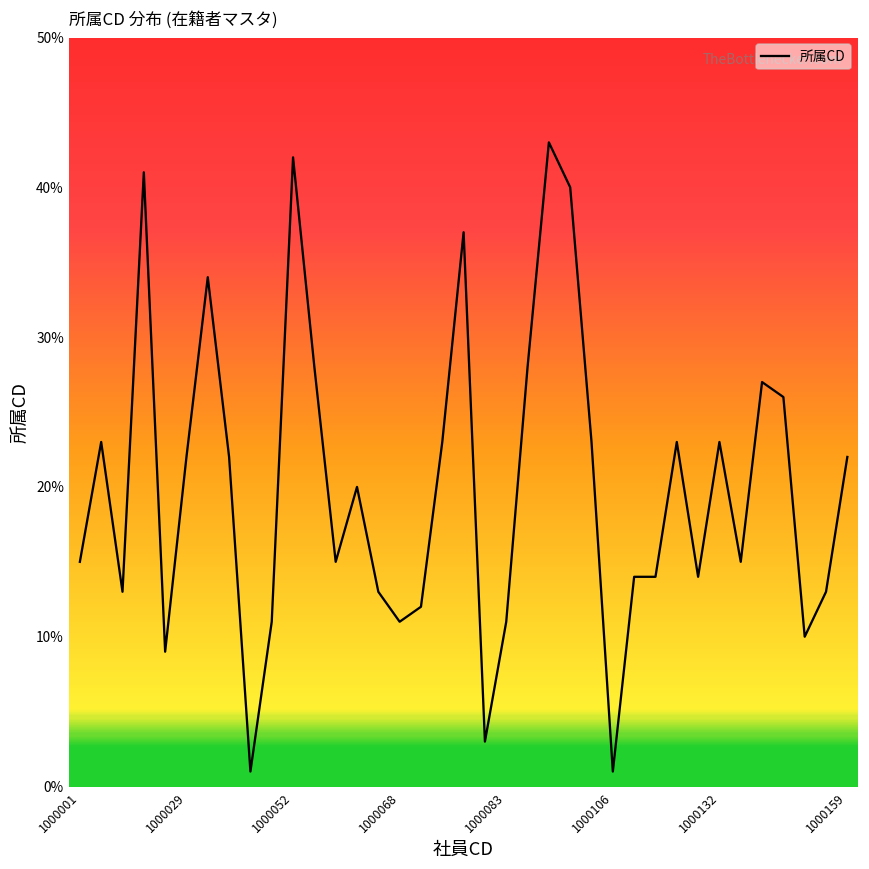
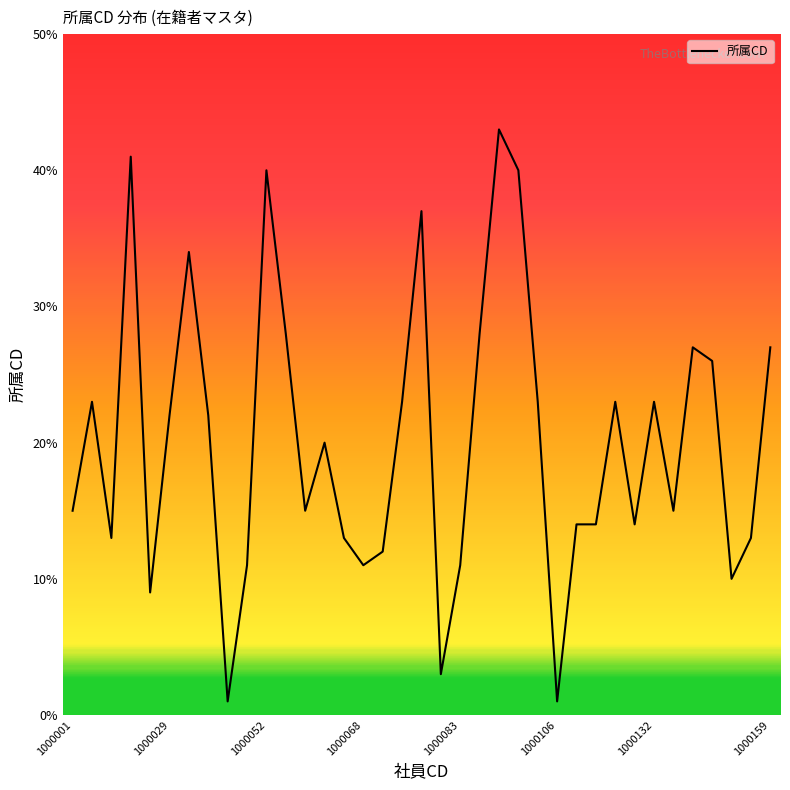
  {
    "1000001": "15%",
    "1000029": "22%",
-   "1000052": "42%",
+   "1000052": "40%",
    "1000068": "11%",
    "1000083": "11%",
    "1000106": "1%",
    "1000132": "23%",
-   "1000159": "22%"
+   "1000159": "27%"
  }
